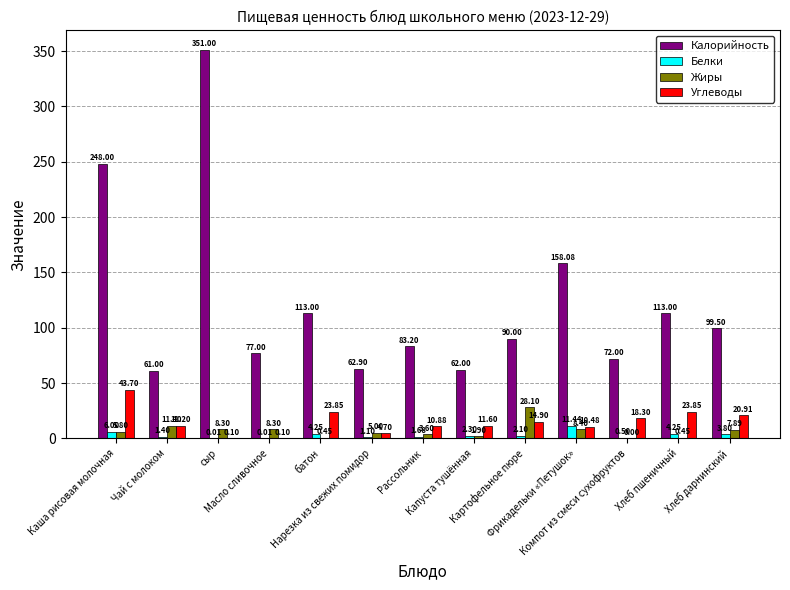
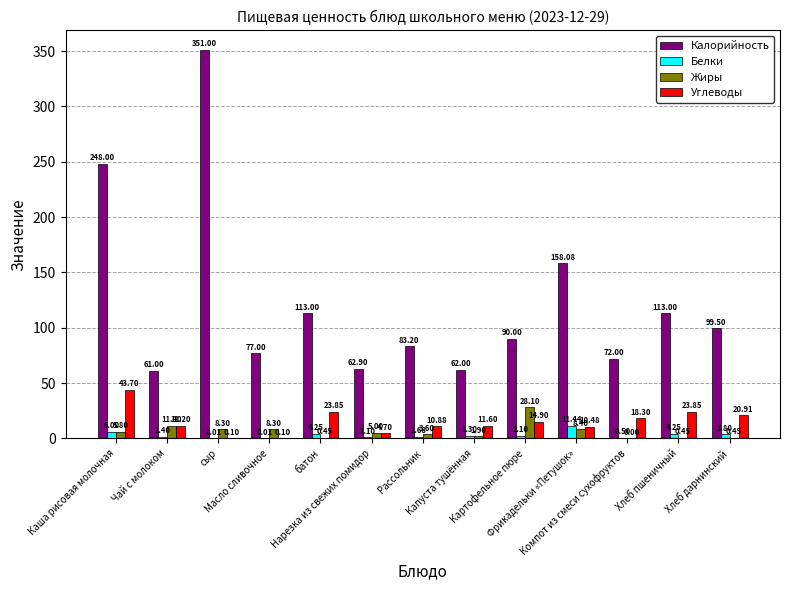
  {
    "Калорийность": {
      "Каша рисовая молочная": 248.00,
      "Чай с молоком": 61.00,
      "сыр": 351.00,
      "Масло сливочное": 77.00,
      "батон": 113.00,
      "Нарезка из свежих помидор": 62.90,
      "Рассольник": 83.20,
      "Капуста тушённая": 62.00,
      "Картофельное пюре": 90.00,
      "Фрикадельки «Петушок»": 158.08,
      "Компот из смеси сухофруктов": 72.00,
      "Хлеб пшеничный": 113.00,
      "Хлеб дарнинский": 99.50
    },
    "Белки": {
      "Чай с молоком": 1.40,
      "сыр": 0.01,
      "Масло сливочное": 0.01,
      "Картофельное пюре": 2.10
    },
    "Жиры": {
      "сыр": 8.30,
      "Масло сливочное": 8.30,
      "Картофельное пюре": 28.10,
-     "Хлеб дарнинский": 7.89
+     "Хлеб дарнинский": 0.45
    },
    "Углеводы": {
      "Каша рисовая молочная": 43.70,
      "сыр": 0.10,
      "Масло сливочное": 0.10,
      "батон": 23.85,
      "Рассольник": 10.88,
      "Капуста тушённая": 11.60,
      "Картофельное пюре": 14.90,
      "Компот из смеси сухофруктов": 18.30,
      "Хлеб пшеничный": 23.85,
      "Хлеб дарнинский": 20.91
    }
  }
